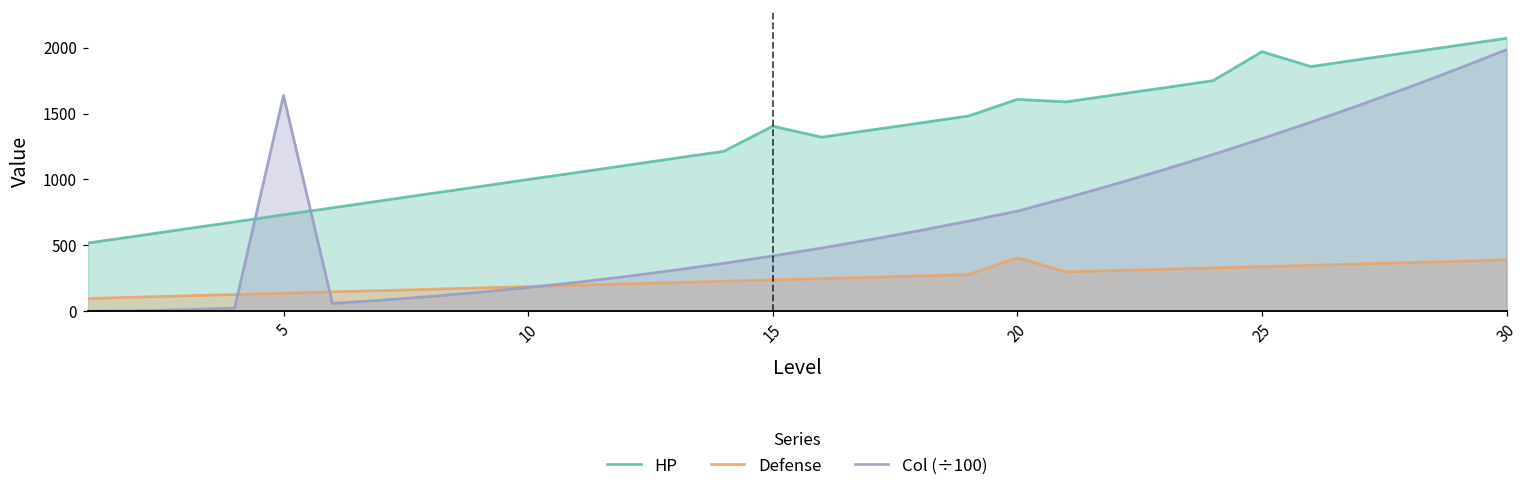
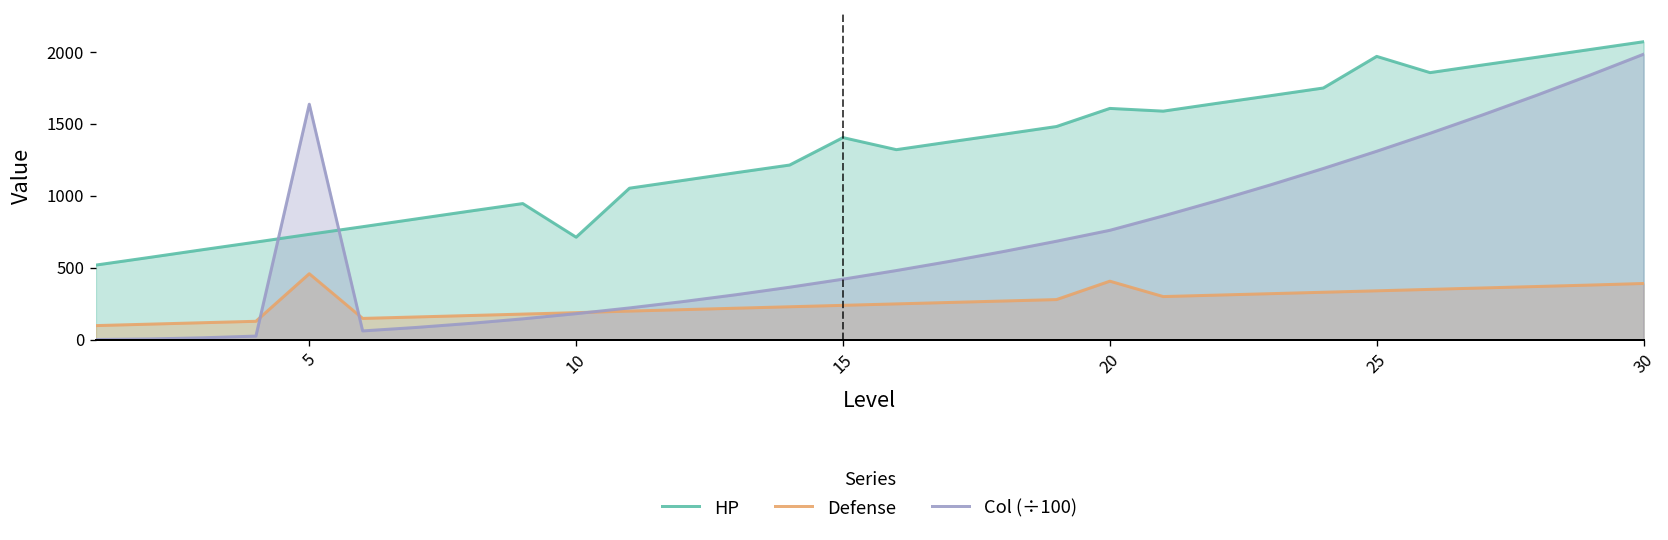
  {
    "HP": {
      "5": 730,
-     "10": 1000,
+     "10": 710,
      "15": 1410,
      "20": 1610,
      "25": 1970,
      "30": 2070
    },
    "Defense": {
-     "5": 140,
+     "5": 460,
      "15": 240,
      "20": 410,
      "25": 340,
      "30": 390
    },
    "Col (÷100)": {
      "5": 1640,
      "15": 420,
      "20": 760,
      "25": 1310,
      "30": 1990
    }
  }
